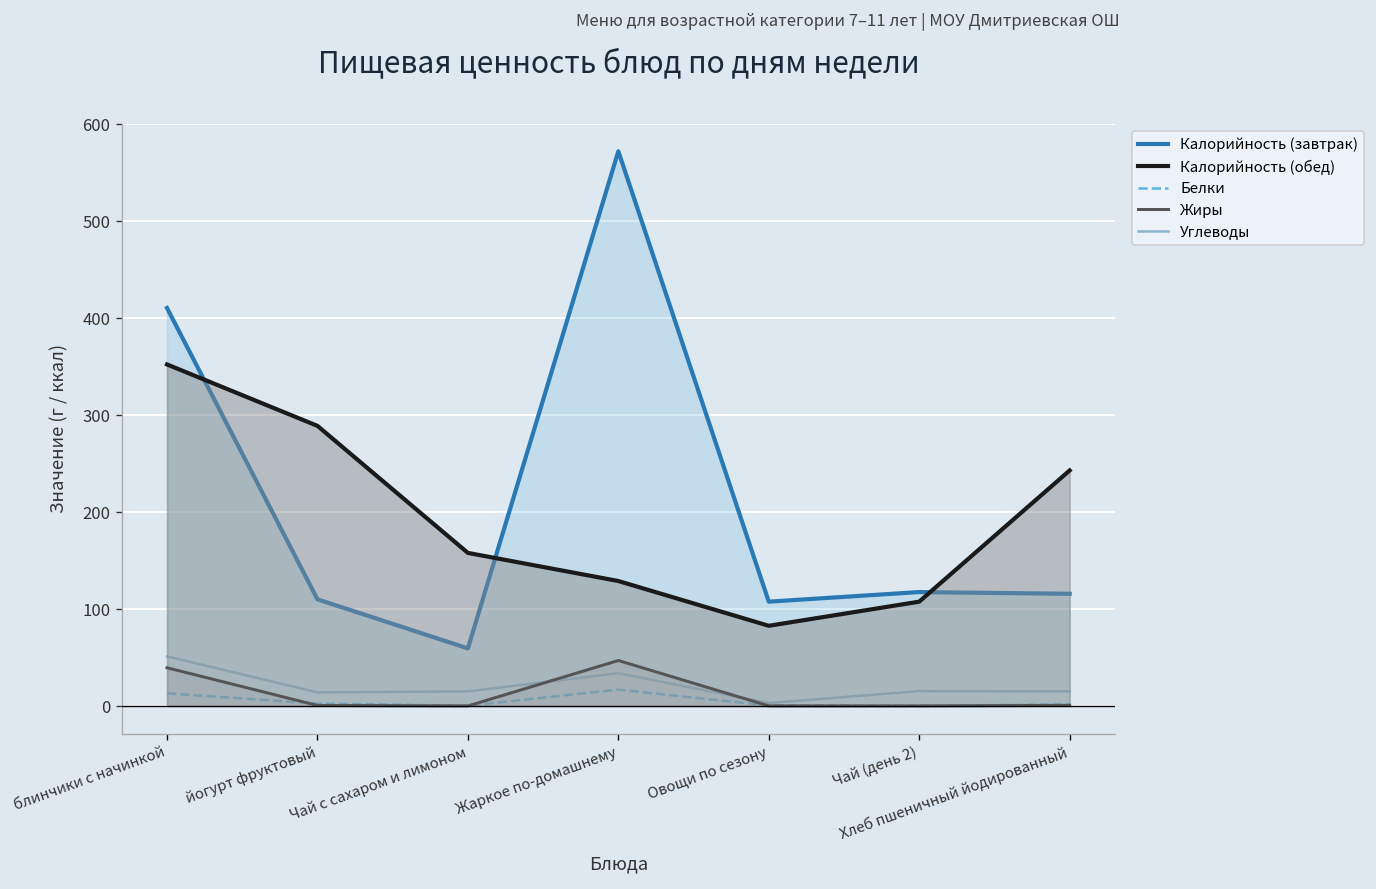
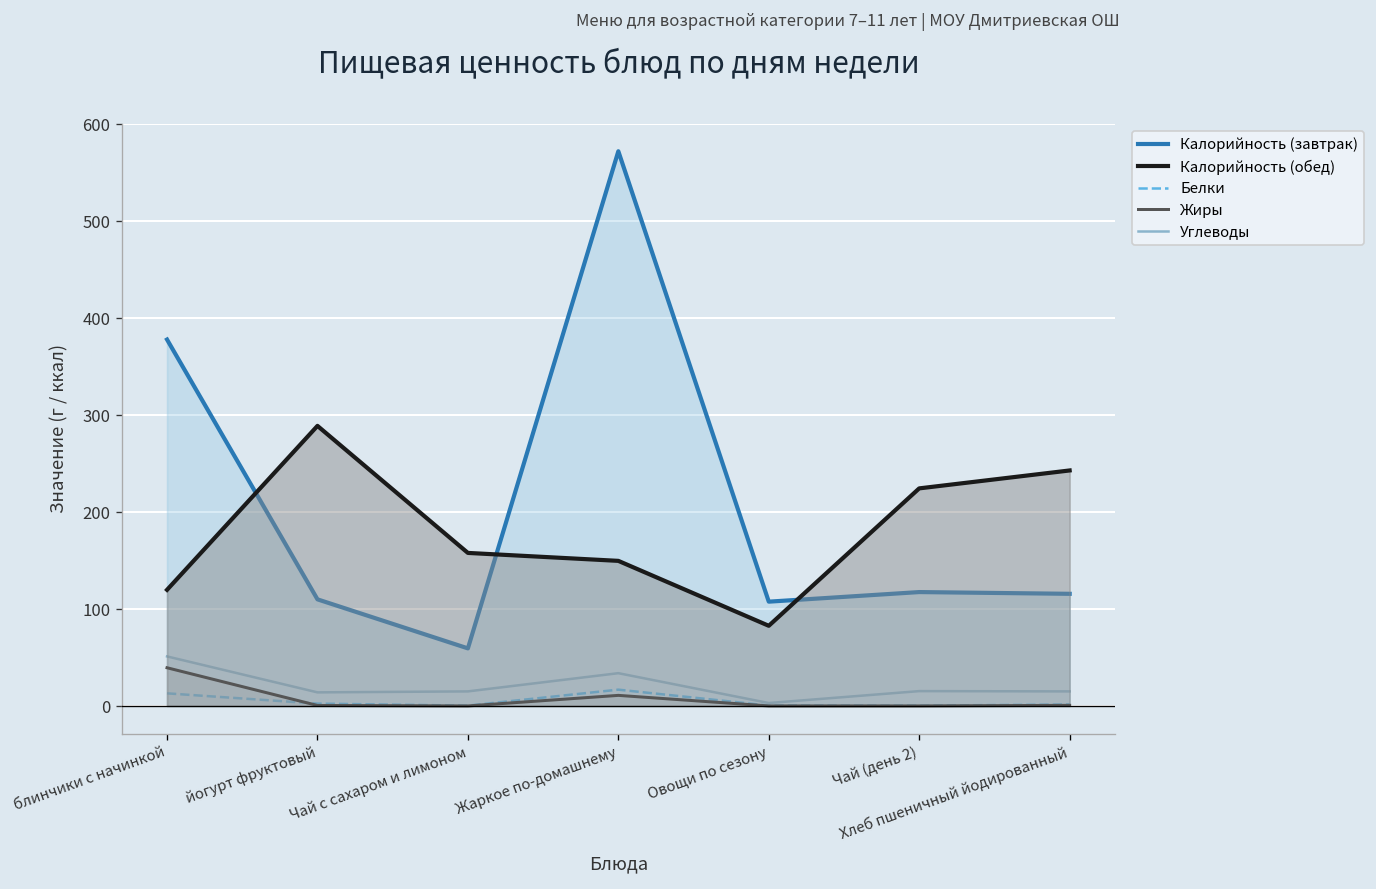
  {
    "Калорийность (завтрак)": {
-     "блинчики с начинкой": 410,
+     "блинчики с начинкой": 380,
      "йогурт фруктовый": 110,
      "Чай с сахаром и лимоном": 60,
      "Жаркое по-домашнему": 570,
      "Овощи по сезону": 110,
      "Чай (день 2)": 120,
      "Хлеб пшеничный йодированный": 120
    },
    "Калорийность (обед)": {
-     "блинчики с начинкой": 350,
+     "блинчики с начинкой": 120,
      "йогурт фруктовый": 290,
      "Чай с сахаром и лимоном": 160,
-     "Жаркое по-домашнему": 130,
+     "Жаркое по-домашнему": 150,
      "Овощи по сезону": 80,
-     "Чай (день 2)": 110,
+     "Чай (день 2)": 220,
      "Хлеб пшеничный йодированный": 240
    },
    "Жиры": {
      "блинчики с начинкой": 40,
-     "Жаркое по-домашнему": 50
+     "Жаркое по-домашнему": 10
    }
  }
